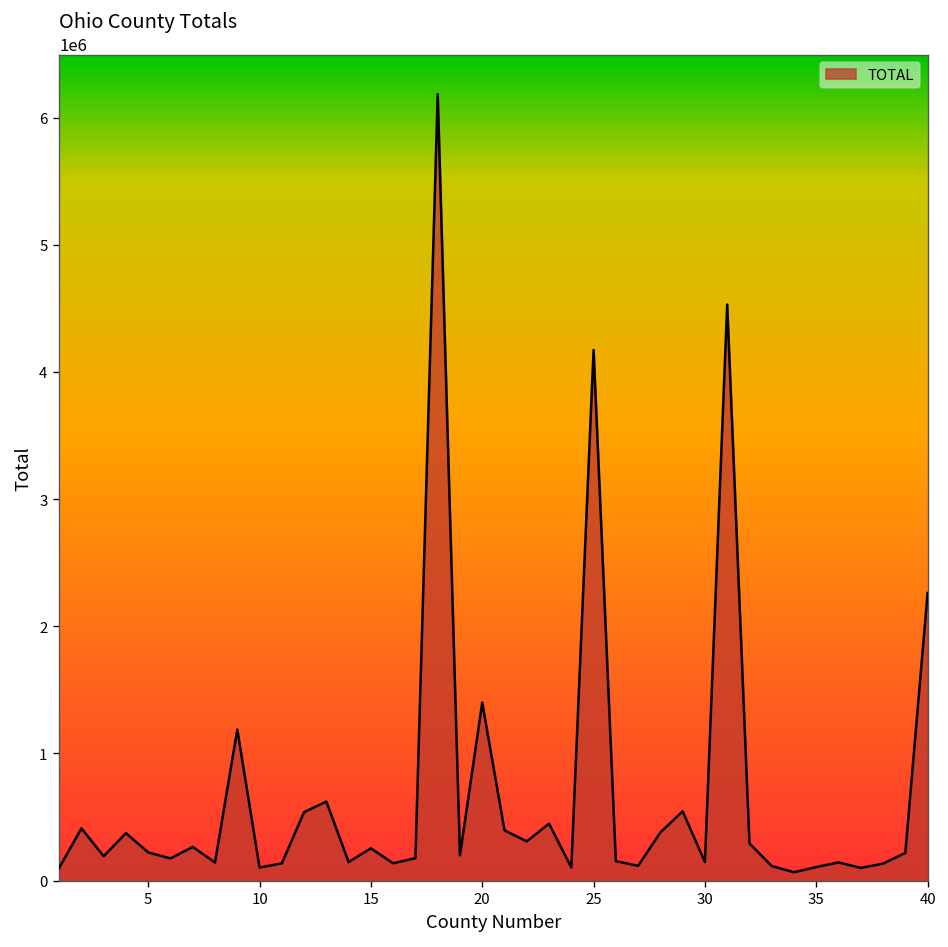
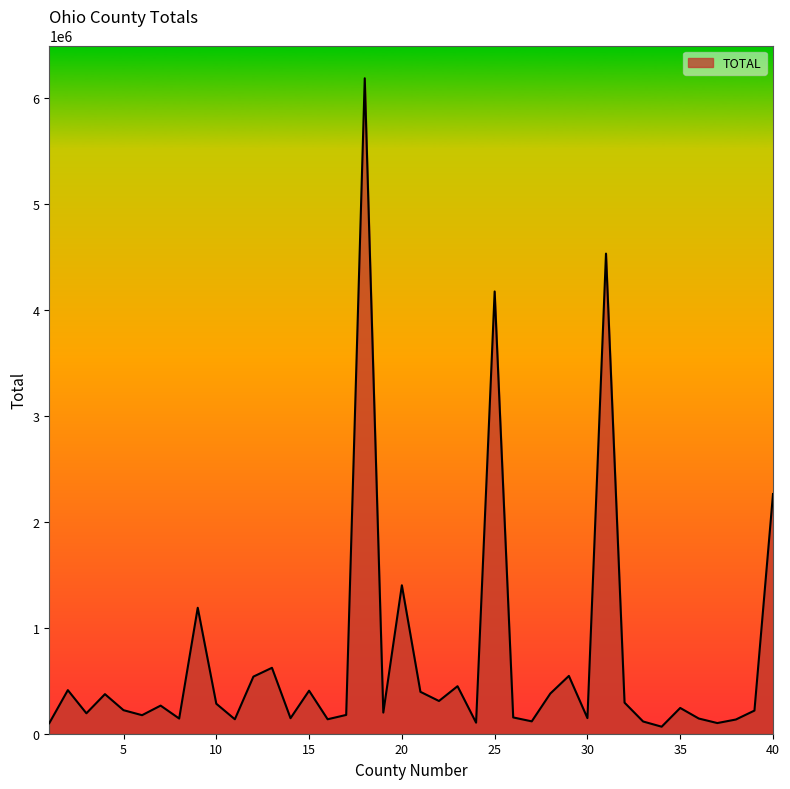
  {
    "5": 220000,
-   "10": 100000,
-   "15": 250000,
+   "10": 280000,
+   "15": 410000,
    "20": 1400000,
    "25": 4170000,
    "30": 150000,
-   "35": 110000,
+   "35": 240000,
    "40": 2260000
  }
